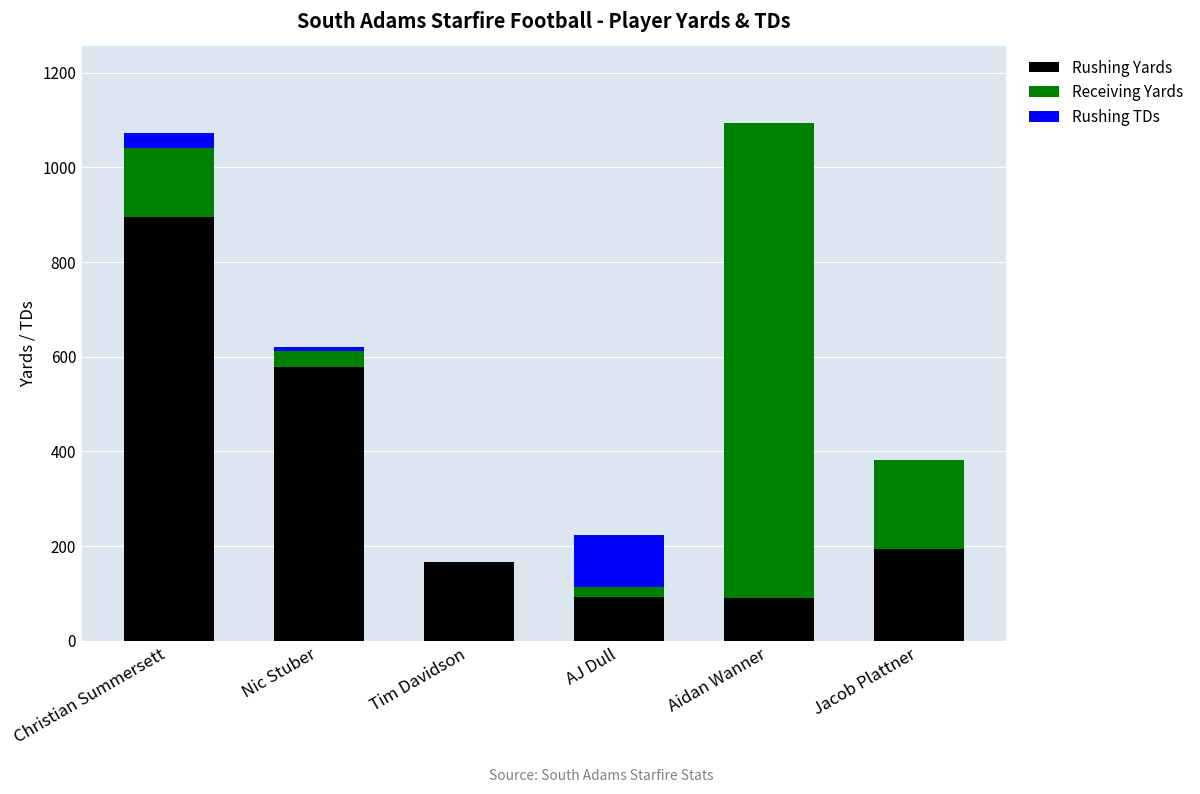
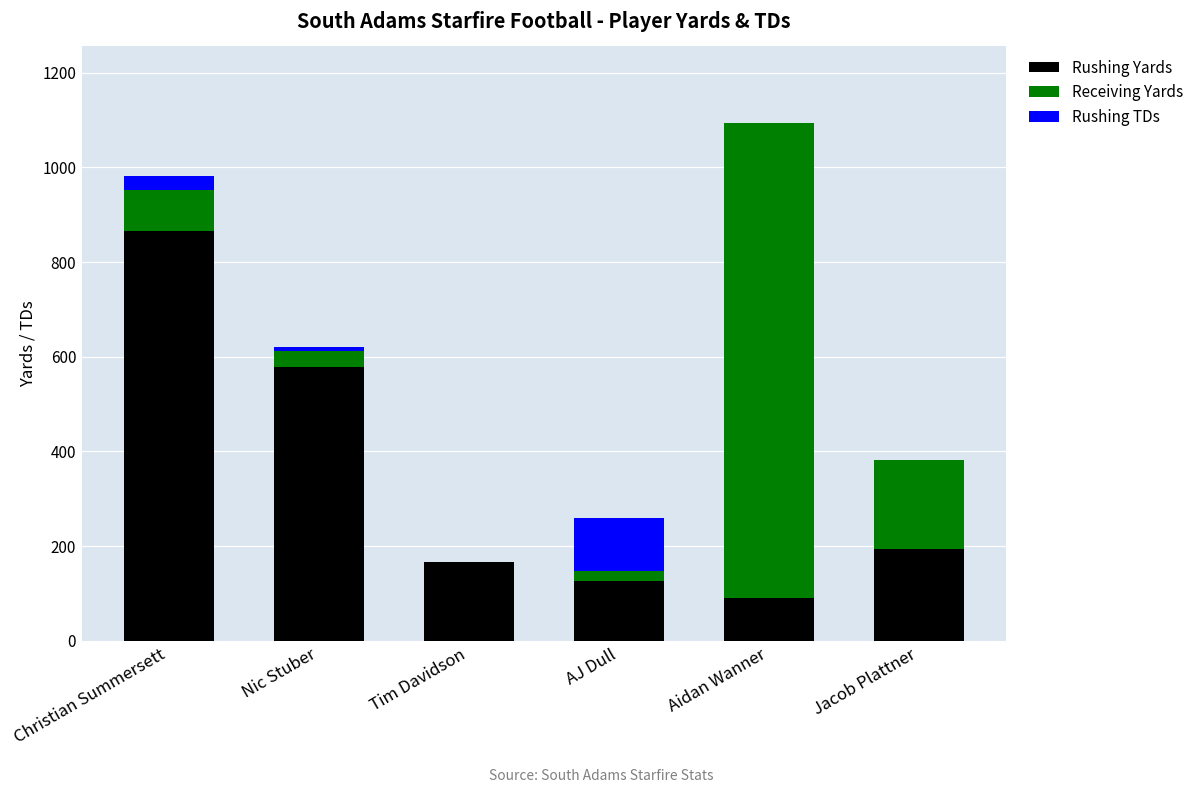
  {
    "Rushing Yards": {
-     "Christian Summersett": 900,
+     "Christian Summersett": 870,
      "Nic Stuber": 580,
      "Tim Davidson": 170,
-     "AJ Dull": 90,
+     "AJ Dull": 130,
      "Aidan Wanner": 90,
      "Jacob Plattner": 190
    },
    "Receiving Yards": {
-     "Christian Summersett": 150,
+     "Christian Summersett": 90,
      "Nic Stuber": 30,
      "Tim Davidson": 0,
      "AJ Dull": 20,
      "Aidan Wanner": 1000,
      "Jacob Plattner": 190
    },
    "Rushing TDs": {
      "Christian Summersett": 30,
      "Nic Stuber": 10,
      "Tim Davidson": 0,
      "AJ Dull": 110,
      "Aidan Wanner": 0
    }
  }
